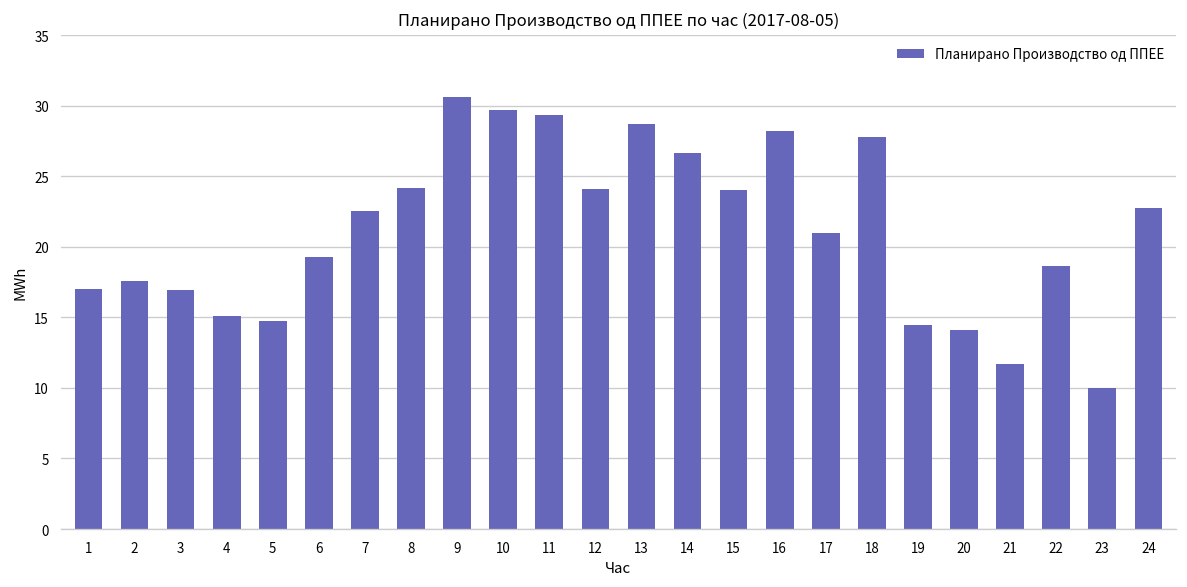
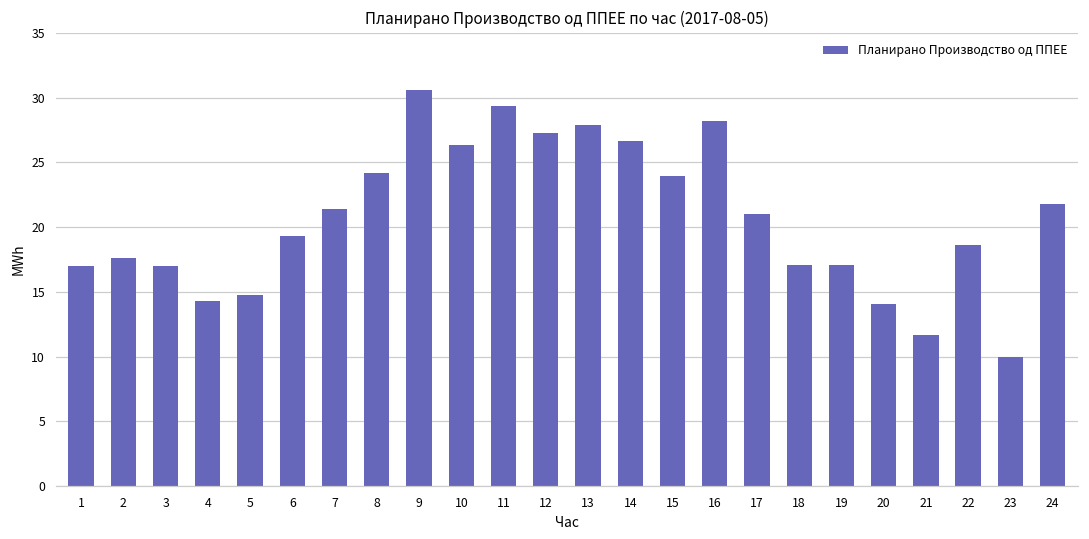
  {
    "1": 17.0,
    "2": 17.6,
    "3": 17.0,
-   "4": 15.1,
+   "4": 14.3,
    "5": 14.7,
    "6": 19.3,
-   "7": 22.5,
+   "7": 21.4,
    "8": 24.2,
    "9": 30.6,
-   "10": 29.7,
+   "10": 26.4,
    "11": 29.3,
-   "12": 24.1,
-   "13": 28.7,
+   "12": 27.3,
+   "13": 27.9,
    "14": 26.7,
    "15": 24.0,
    "16": 28.2,
    "17": 21.0,
-   "18": 27.8,
-   "19": 14.4,
+   "18": 17.1,
+   "19": 17.1,
    "20": 14.1,
    "21": 11.7,
    "22": 18.6,
    "23": 10.0,
-   "24": 22.8
+   "24": 21.8
  }
